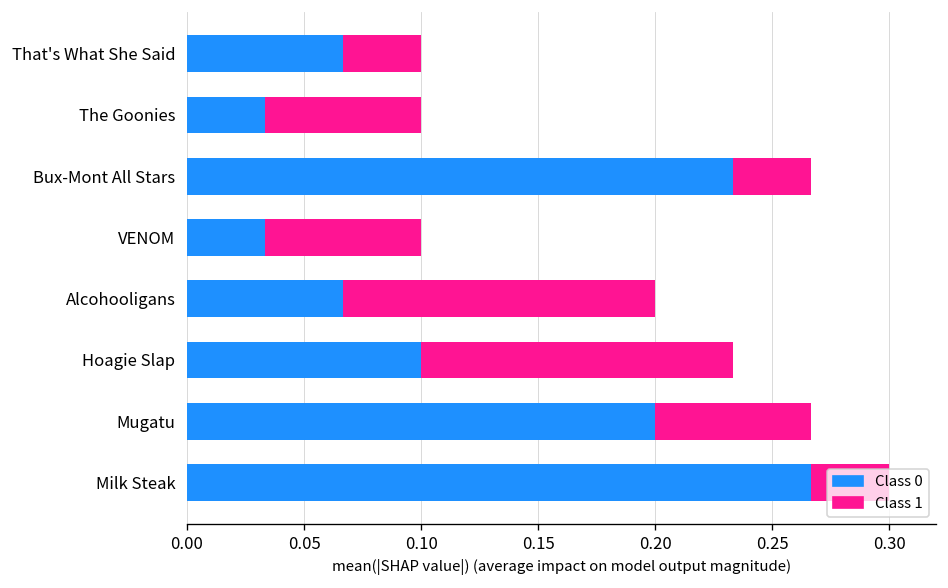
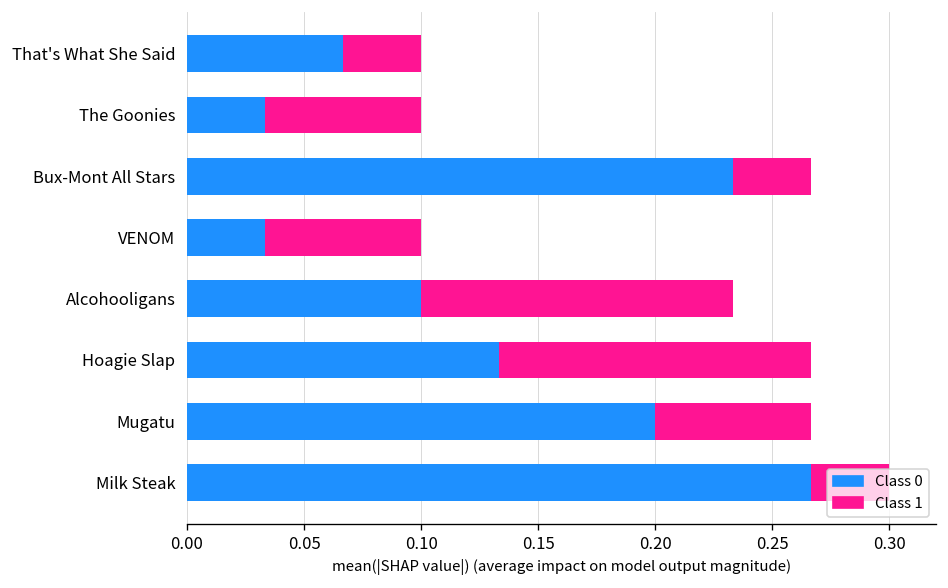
  {
    "Class 0": {
      "That's What She Said": 0.067,
      "The Goonies": 0.033,
      "Bux-Mont All Stars": 0.233,
      "VENOM": 0.033,
-     "Alcohooligans": 0.067,
-     "Hoagie Slap": 0.100,
+     "Alcohooligans": 0.100,
+     "Hoagie Slap": 0.133,
      "Mugatu": 0.200,
      "Milk Steak": 0.267
    },
    "Class 1": {
      "That's What She Said": 0.033,
      "The Goonies": 0.067,
      "Bux-Mont All Stars": 0.033,
      "VENOM": 0.067,
      "Alcohooligans": 0.133,
      "Hoagie Slap": 0.133,
      "Mugatu": 0.067
    }
  }
